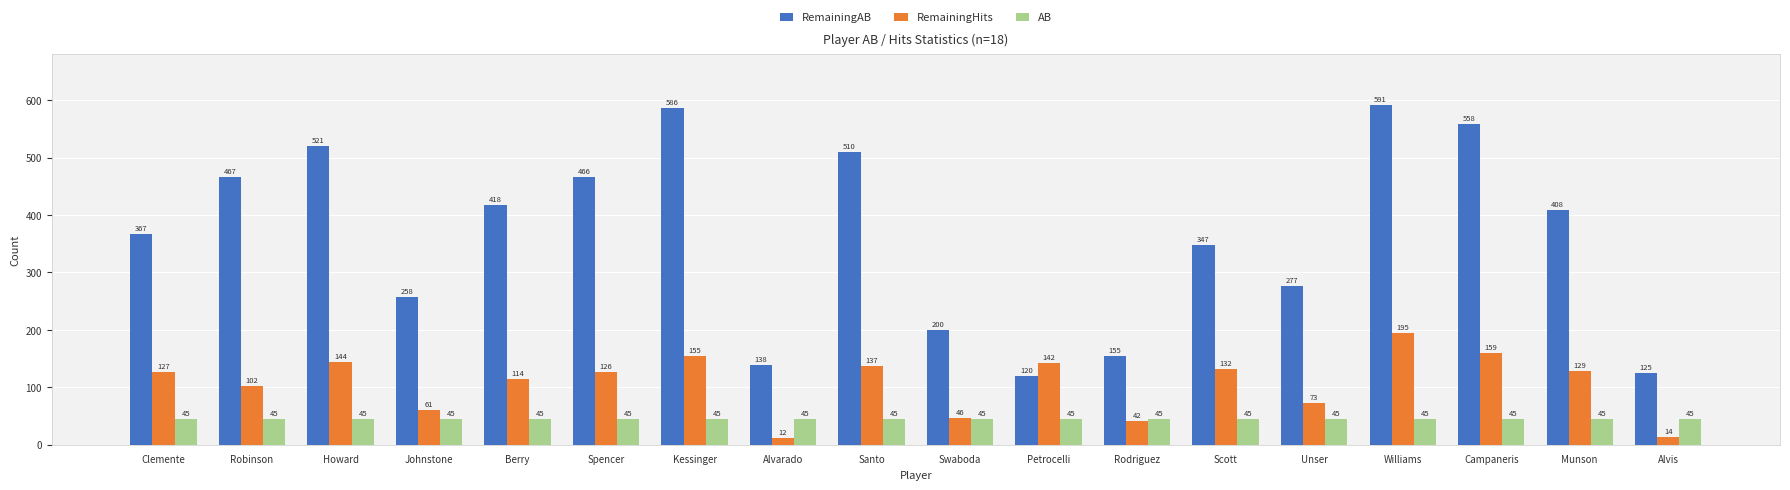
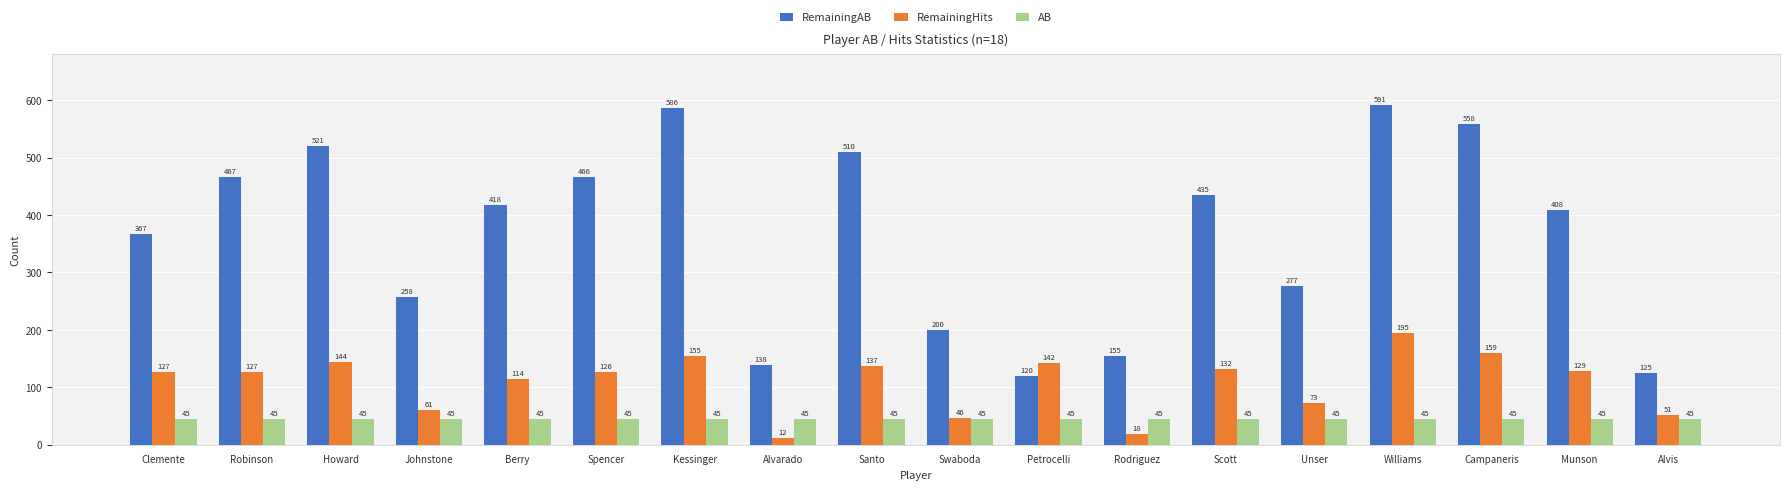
  {
    "RemainingAB": {
      "Clemente": 367,
      "Robinson": 467,
      "Howard": 521,
      "Johnstone": 258,
      "Berry": 418,
      "Spencer": 466,
      "Kessinger": 586,
      "Alvarado": 138,
      "Santo": 510,
      "Swaboda": 200,
      "Petrocelli": 120,
      "Rodriguez": 155,
-     "Scott": 347,
+     "Scott": 435,
      "Unser": 277,
      "Williams": 591,
      "Campaneris": 558,
      "Munson": 408,
      "Alvis": 125
    },
    "RemainingHits": {
      "Clemente": 127,
-     "Robinson": 102,
+     "Robinson": 127,
      "Howard": 144,
      "Johnstone": 61,
      "Berry": 114,
      "Spencer": 126,
      "Kessinger": 155,
      "Alvarado": 12,
      "Santo": 137,
      "Swaboda": 46,
      "Petrocelli": 142,
-     "Rodriguez": 42,
+     "Rodriguez": 18,
      "Scott": 132,
      "Unser": 73,
      "Williams": 195,
      "Campaneris": 159,
      "Munson": 129,
-     "Alvis": 14
+     "Alvis": 51
    },
    "AB": {
      "Clemente": 45,
      "Robinson": 45,
      "Howard": 45,
      "Johnstone": 45,
      "Berry": 45,
      "Spencer": 45,
      "Kessinger": 45,
      "Alvarado": 45,
      "Santo": 45,
      "Swaboda": 45,
      "Petrocelli": 45,
      "Rodriguez": 45,
      "Scott": 45,
      "Unser": 45,
      "Williams": 45,
      "Campaneris": 45,
      "Munson": 45,
      "Alvis": 45
    }
  }
